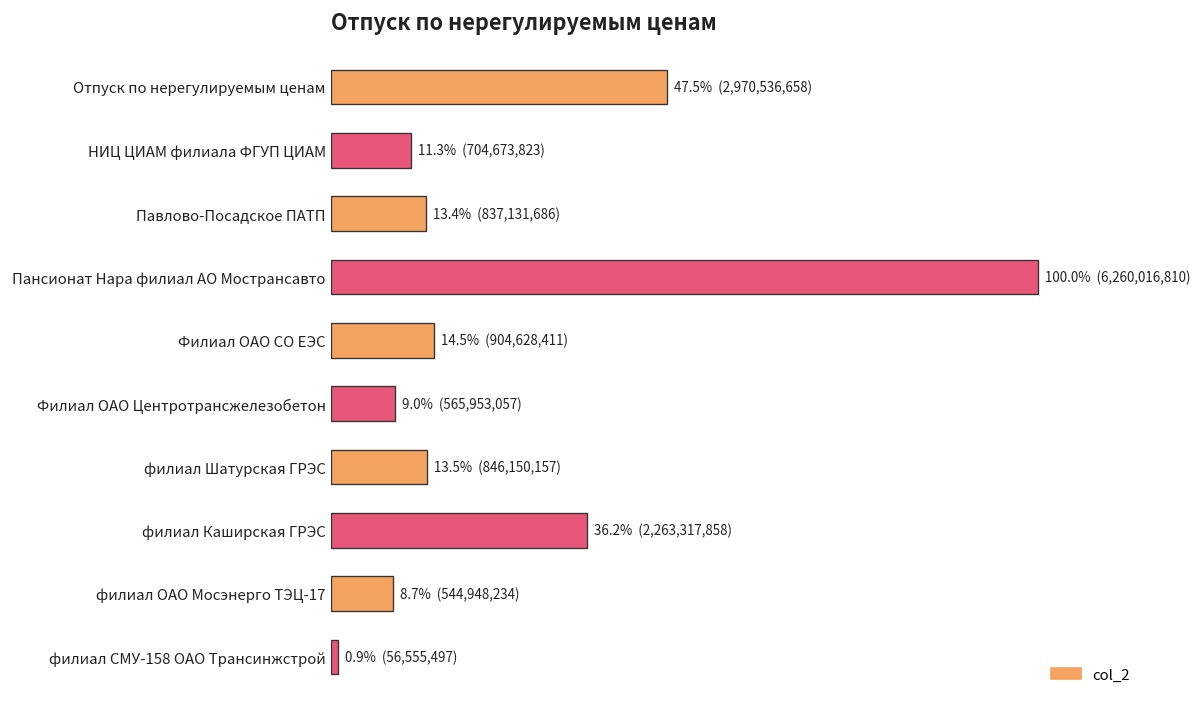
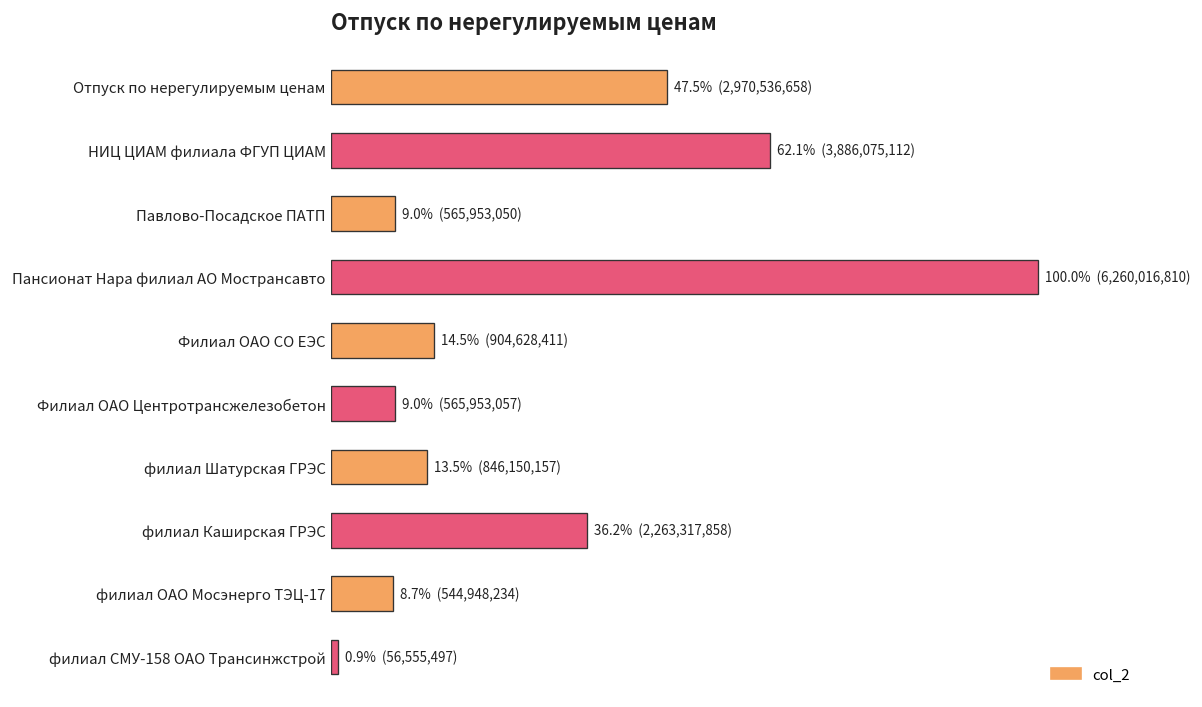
  {
    "Отпуск по нерегулируемым ценам": "47.5%",
-   "НИЦ ЦИАМ филиала ФГУП ЦИАМ": "11.3% (704,673,823)",
-   "Павлово-Посадское ПАТП": "13.4% (837,131,686)",
+   "НИЦ ЦИАМ филиала ФГУП ЦИАМ": "62.1% (3,886,075,112)",
+   "Павлово-Посадское ПАТП": "9.0% (565,953,050)",
    "Пансионат Нара филиал АО Мострансавто": "100.0%",
    "Филиал ОАО СО ЕЭС": "14.5%",
    "Филиал ОАО Центротрансжелезобетон": "9.0%",
    "филиал Шатурская ГРЭС": "13.5%",
    "филиал Каширская ГРЭС": "36.2%",
    "филиал ОАО Мосэнерго ТЭЦ-17": "8.7%",
    "филиал СМУ-158 ОАО Трансинжстрой": "0.9%"
  }
